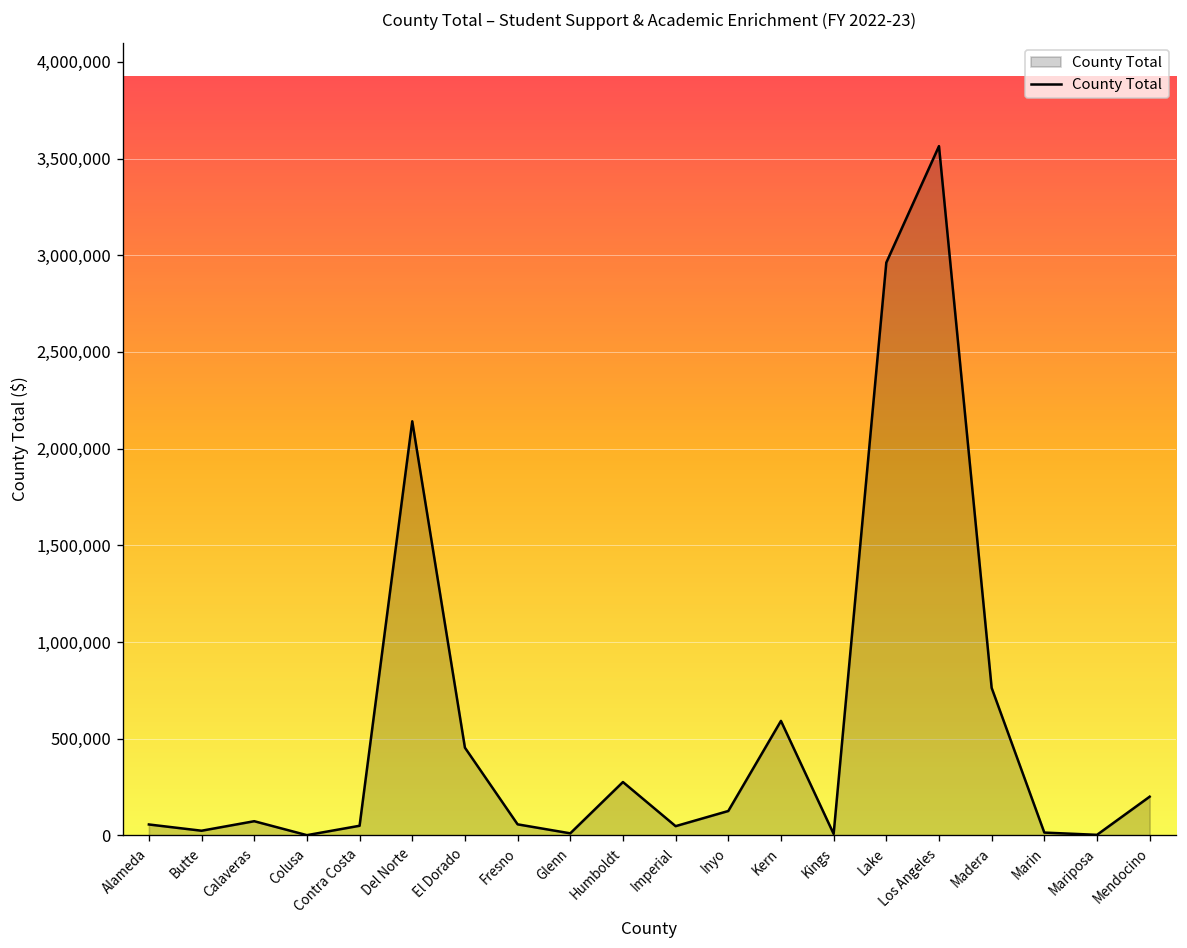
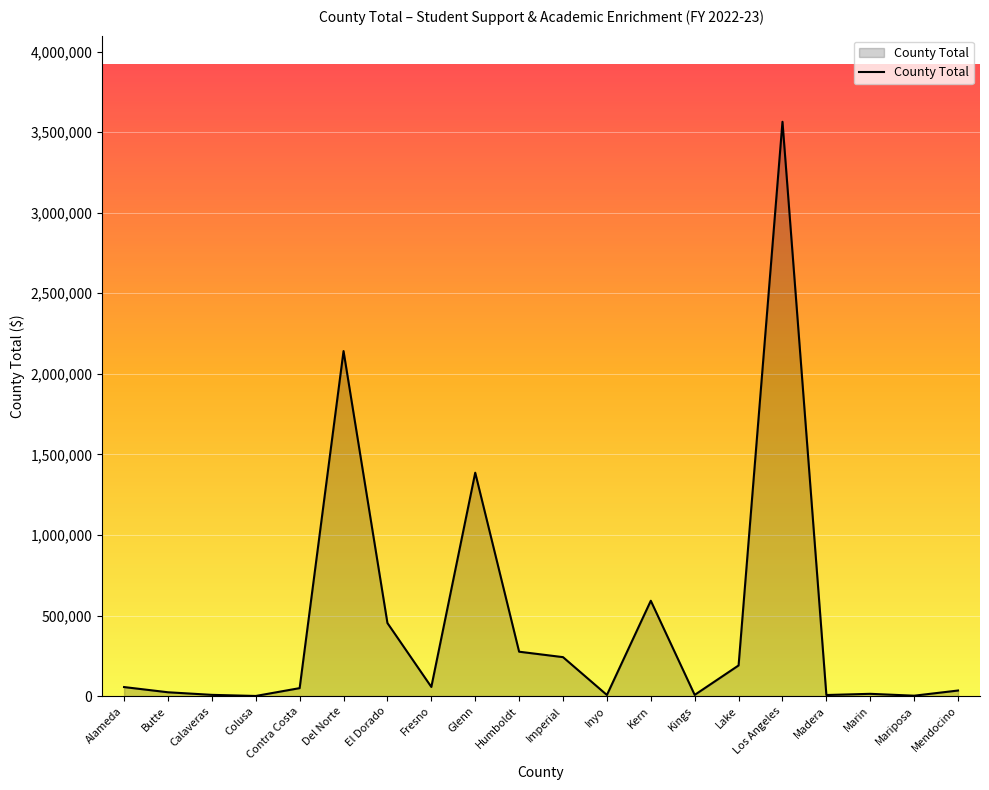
  {
    "Alameda": "60,000",
    "Butte": "20,000",
-   "Calaveras": "70,000",
+   "Calaveras": "10,000",
    "Colusa": "0",
    "Contra Costa": "50,000",
    "Del Norte": "2,140,000",
    "El Dorado": "450,000",
    "Fresno": "60,000",
-   "Glenn": "10,000",
+   "Glenn": "1,390,000",
    "Humboldt": "280,000",
-   "Imperial": "50,000",
-   "Inyo": "130,000",
+   "Imperial": "240,000",
+   "Inyo": "10,000",
    "Kern": "590,000",
    "Kings": "10,000",
-   "Lake": "2,960,000",
+   "Lake": "190,000",
    "Los Angeles": "3,560,000",
-   "Madera": "760,000",
+   "Madera": "10,000",
    "Marin": "10,000",
    "Mariposa": "0",
-   "Mendocino": "200,000"
+   "Mendocino": "30,000"
  }
